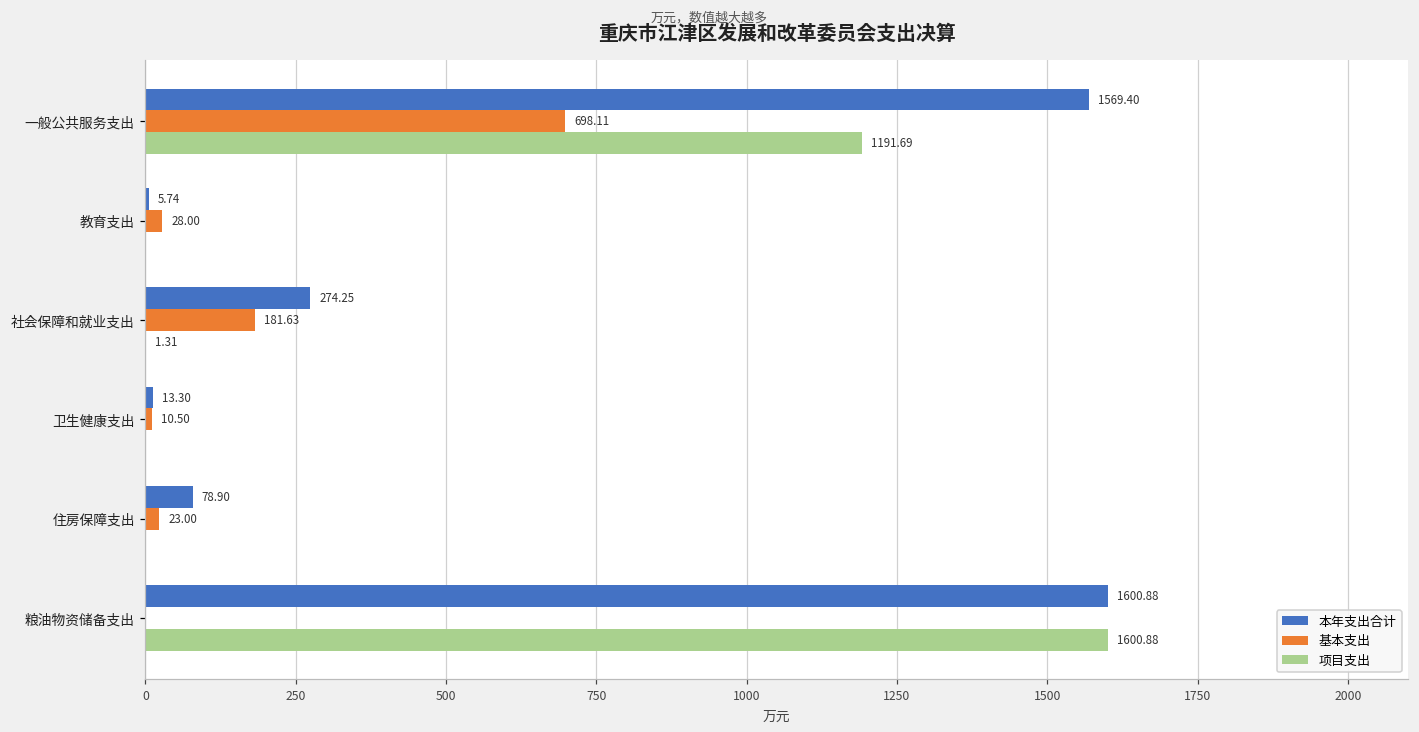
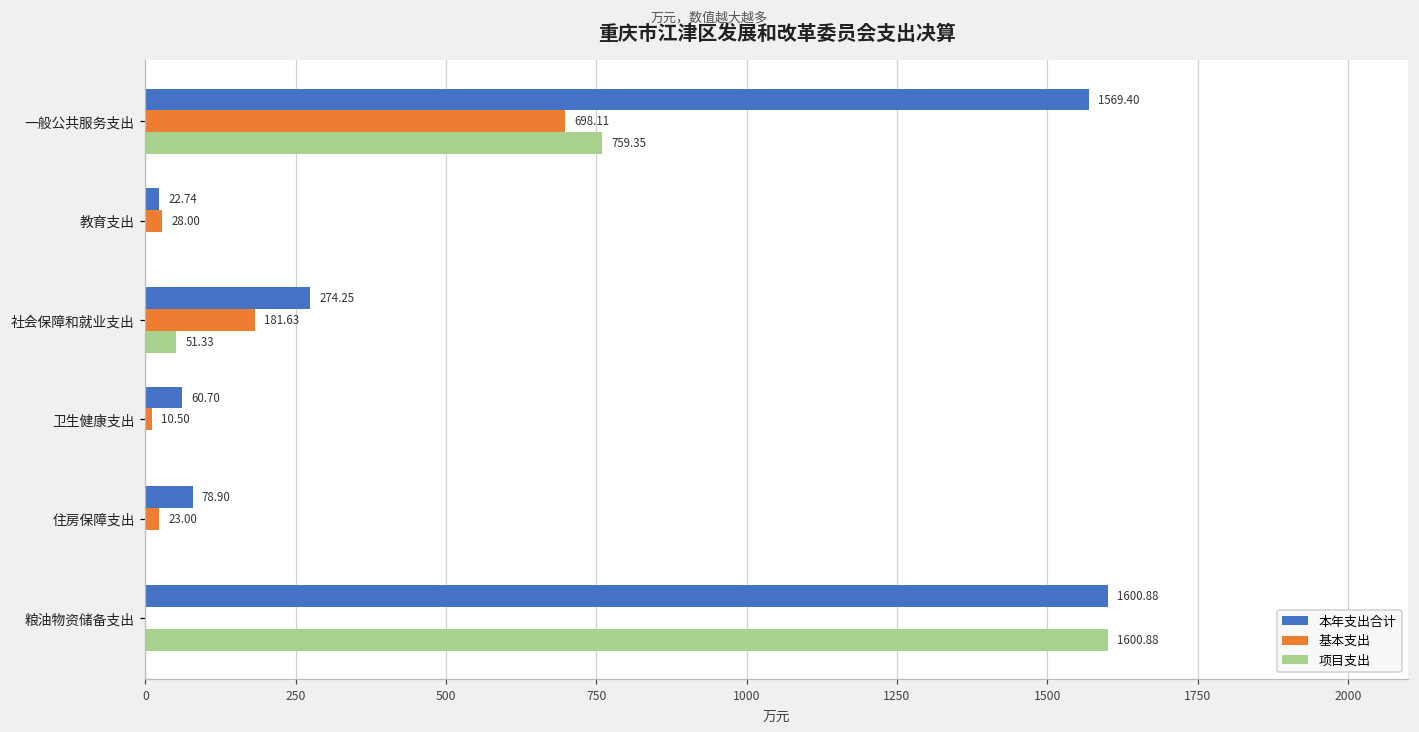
  {
    "本年支出合计": {
      "一般公共服务支出": 1569.40,
-     "教育支出": 5.74,
+     "教育支出": 22.74,
      "社会保障和就业支出": 274.25,
-     "卫生健康支出": 13.30,
+     "卫生健康支出": 60.70,
      "住房保障支出": 78.90,
      "粮油物资储备支出": 1600.88
    },
    "基本支出": {
      "一般公共服务支出": 698.11,
      "教育支出": 28.00,
      "社会保障和就业支出": 181.63,
      "卫生健康支出": 10.50,
      "住房保障支出": 23.00
    },
    "项目支出": {
-     "一般公共服务支出": 1191.69,
-     "社会保障和就业支出": 1.31,
+     "一般公共服务支出": 759.35,
+     "社会保障和就业支出": 51.33,
      "粮油物资储备支出": 1600.88
    }
  }
